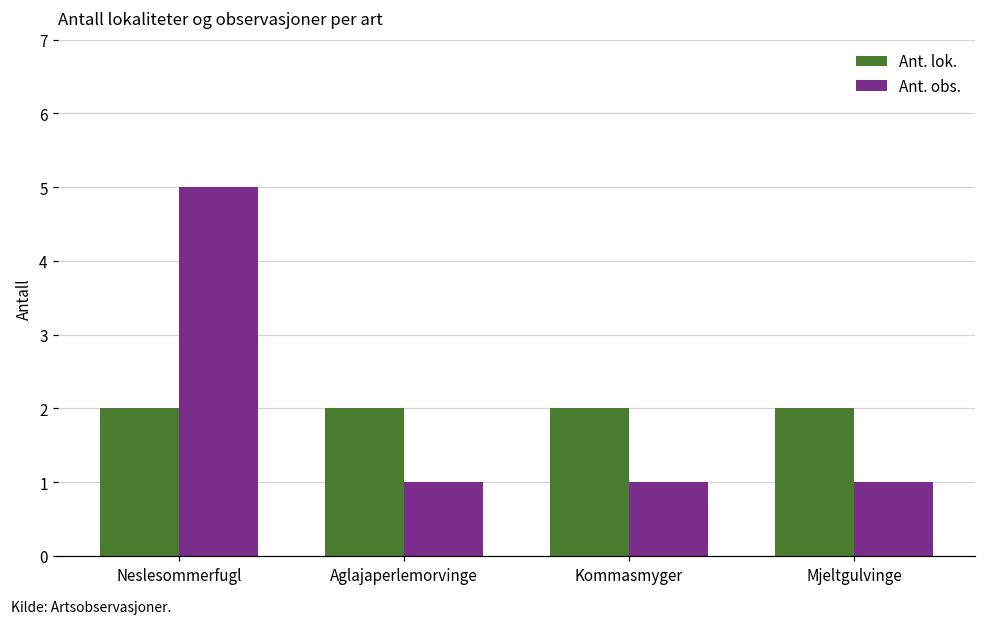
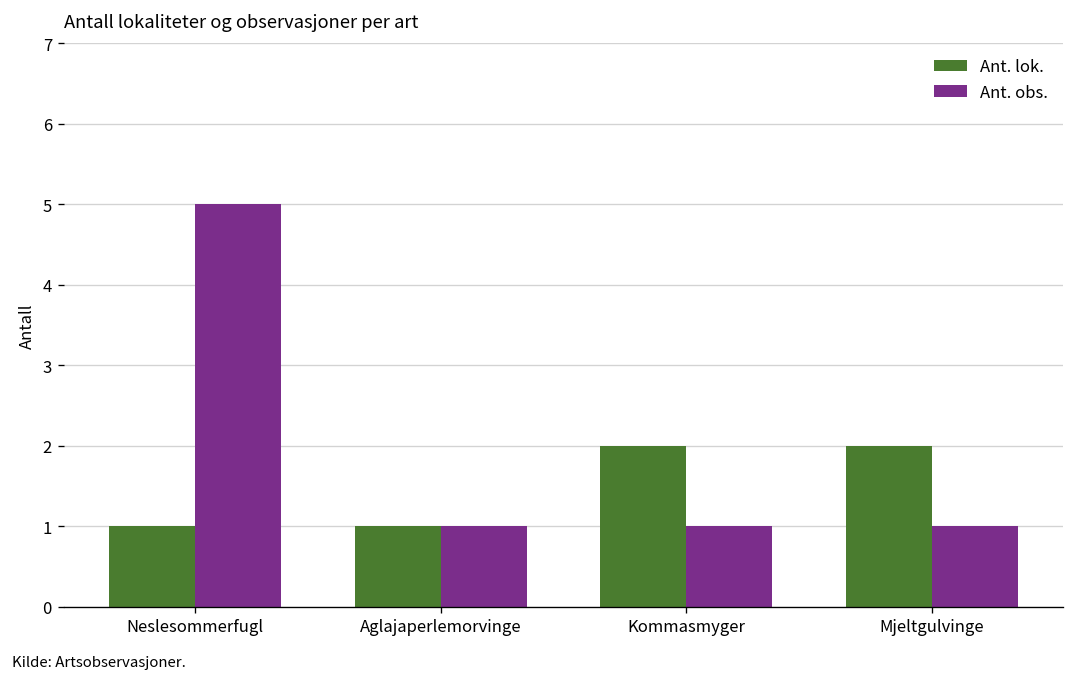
  {
    "Ant. lok.": {
-     "Neslesommerfugl": 2,
-     "Aglajaperlemorvinge": 2,
+     "Neslesommerfugl": 1,
+     "Aglajaperlemorvinge": 1,
      "Kommasmyger": 2,
      "Mjeltgulvinge": 2
    },
    "Ant. obs.": {
      "Neslesommerfugl": 5,
      "Aglajaperlemorvinge": 1,
      "Kommasmyger": 1,
      "Mjeltgulvinge": 1
    }
  }
